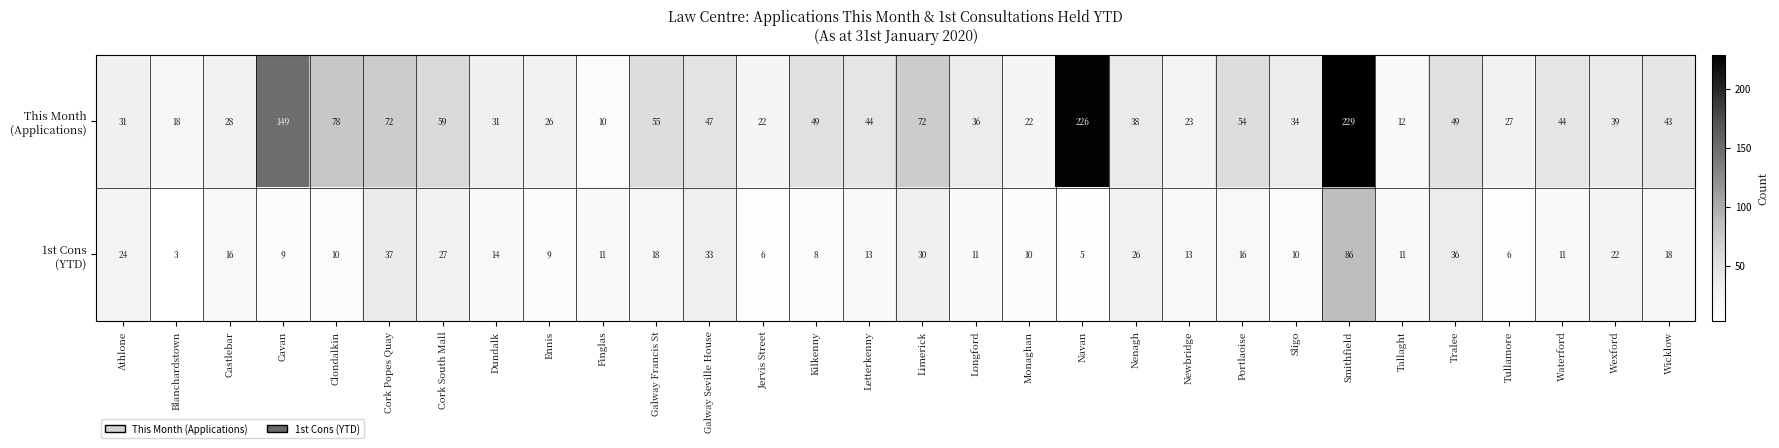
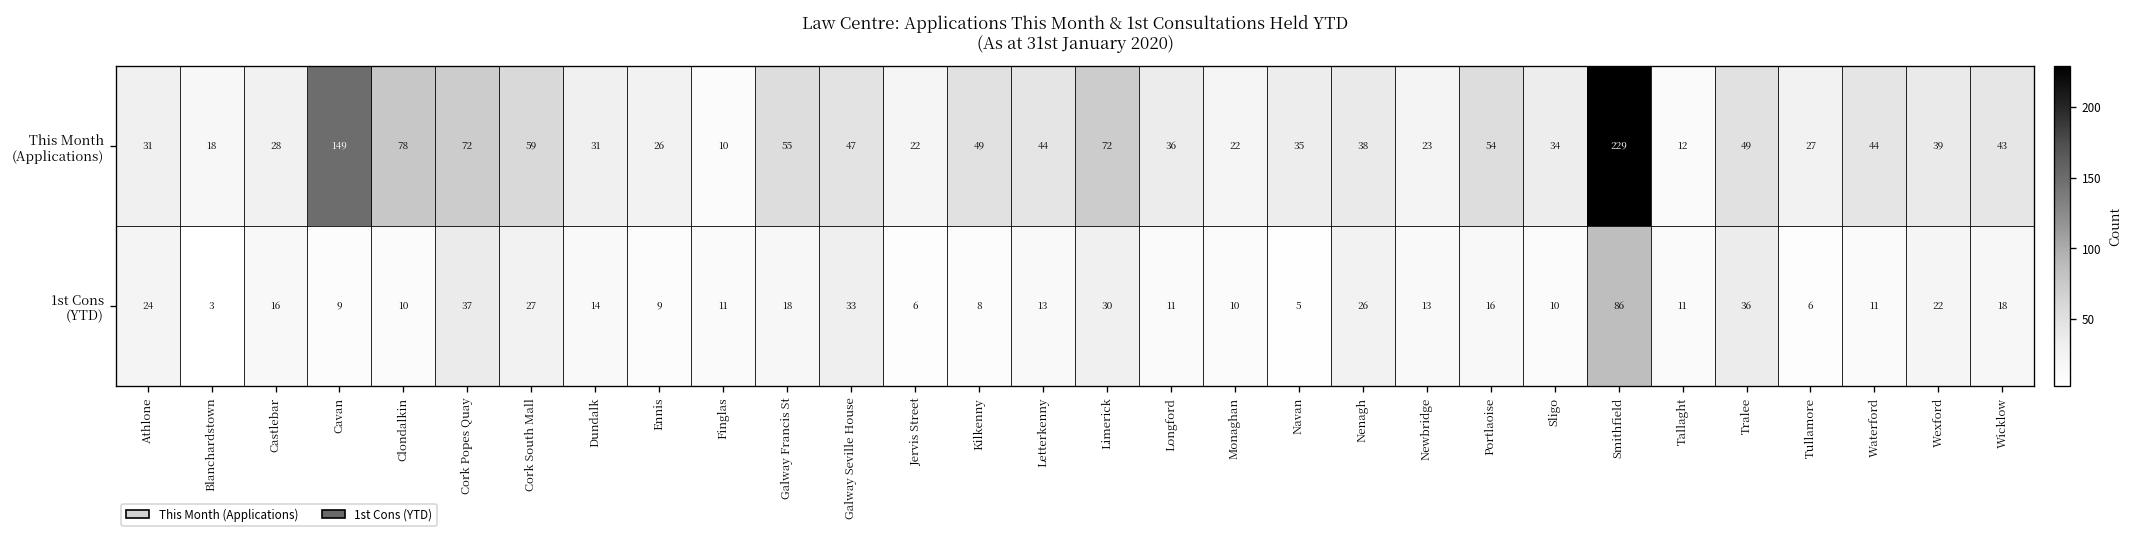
  {
    "This Month (Applications)": {
      "Athlone": 31,
      "Blanchardstown": 18,
      "Castlebar": 28,
      "Cavan": 149,
      "Clondalkin": 78,
      "Cork Popes Quay": 72,
      "Cork South Mall": 59,
      "Dundalk": 31,
      "Ennis": 26,
      "Finglas": 10,
      "Galway Francis St": 55,
      "Galway Seville House": 47,
      "Jervis Street": 22,
      "Kilkenny": 49,
      "Letterkenny": 44,
      "Limerick": 72,
      "Longford": 36,
      "Monaghan": 22,
-     "Navan": 226,
+     "Navan": 35,
      "Nenagh": 38,
      "Newbridge": 23,
      "Portlaoise": 54,
      "Sligo": 34,
      "Smithfield": 229,
      "Tallaght": 12,
      "Tralee": 49,
      "Tullamore": 27,
      "Waterford": 44,
      "Wexford": 39,
      "Wicklow": 43
    },
    "1st Cons (YTD)": {
      "Athlone": 24,
      "Blanchardstown": 3,
      "Castlebar": 16,
      "Cavan": 9,
      "Clondalkin": 10,
      "Cork Popes Quay": 37,
      "Cork South Mall": 27,
      "Dundalk": 14,
      "Ennis": 9,
      "Finglas": 11,
      "Galway Francis St": 18,
      "Galway Seville House": 33,
      "Jervis Street": 6,
      "Kilkenny": 8,
      "Letterkenny": 13,
      "Limerick": 30,
      "Longford": 11,
      "Monaghan": 10,
      "Navan": 5,
      "Nenagh": 26,
      "Newbridge": 13,
      "Portlaoise": 16,
      "Sligo": 10,
      "Smithfield": 86,
      "Tallaght": 11,
      "Tralee": 36,
      "Tullamore": 6,
      "Waterford": 11,
      "Wexford": 22,
      "Wicklow": 18
    }
  }
